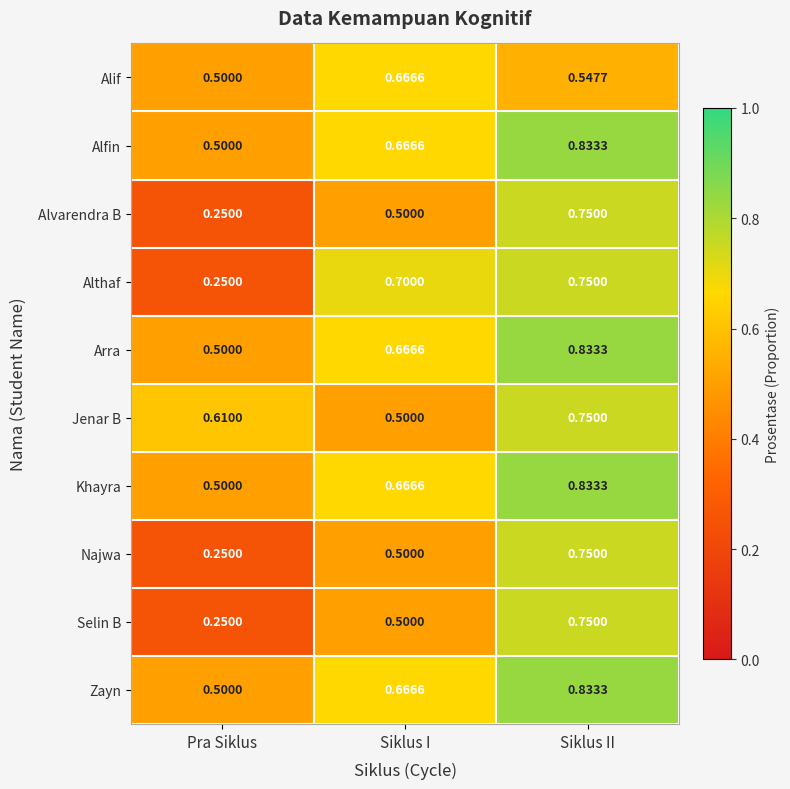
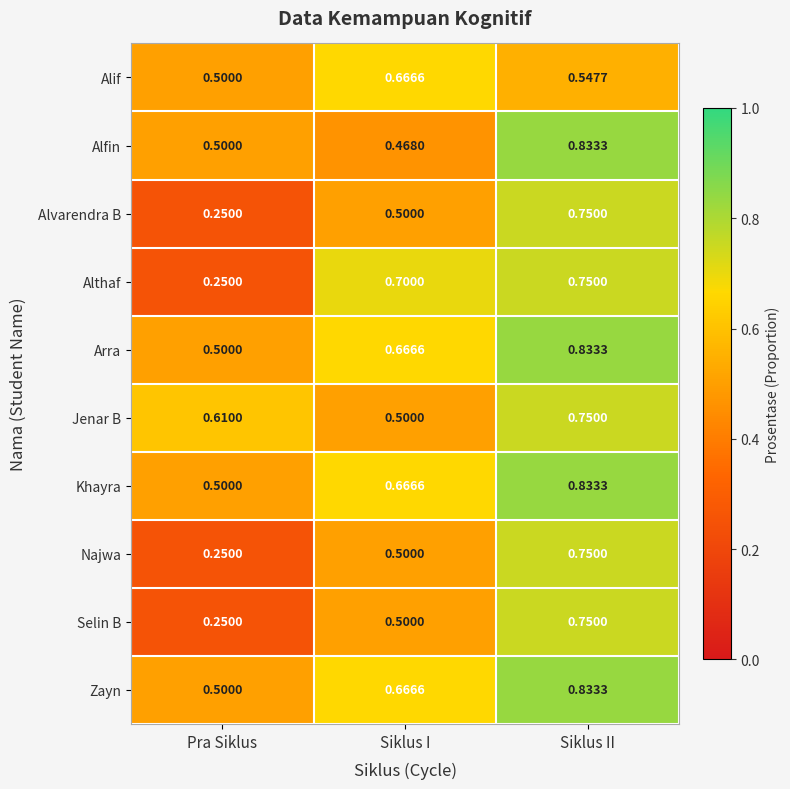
  {
    "Alif": {
      "Pra Siklus": 0.5000,
      "Siklus I": 0.6666,
      "Siklus II": 0.5477
    },
    "Alfin": {
      "Pra Siklus": 0.5000,
-     "Siklus I": 0.6666,
+     "Siklus I": 0.4680,
      "Siklus II": 0.8333
    },
    "Alvarendra B": {
      "Pra Siklus": 0.2500,
      "Siklus I": 0.5000,
      "Siklus II": 0.7500
    },
    "Althaf": {
      "Pra Siklus": 0.2500,
      "Siklus I": 0.7000,
      "Siklus II": 0.7500
    },
    "Arra": {
      "Pra Siklus": 0.5000,
      "Siklus I": 0.6666,
      "Siklus II": 0.8333
    },
    "Jenar B": {
      "Pra Siklus": 0.6100,
      "Siklus I": 0.5000,
      "Siklus II": 0.7500
    },
    "Khayra": {
      "Pra Siklus": 0.5000,
      "Siklus I": 0.6666,
      "Siklus II": 0.8333
    },
    "Najwa": {
      "Pra Siklus": 0.2500,
      "Siklus I": 0.5000,
      "Siklus II": 0.7500
    },
    "Selin B": {
      "Pra Siklus": 0.2500,
      "Siklus I": 0.5000,
      "Siklus II": 0.7500
    },
    "Zayn": {
      "Pra Siklus": 0.5000,
      "Siklus I": 0.6666,
      "Siklus II": 0.8333
    }
  }
